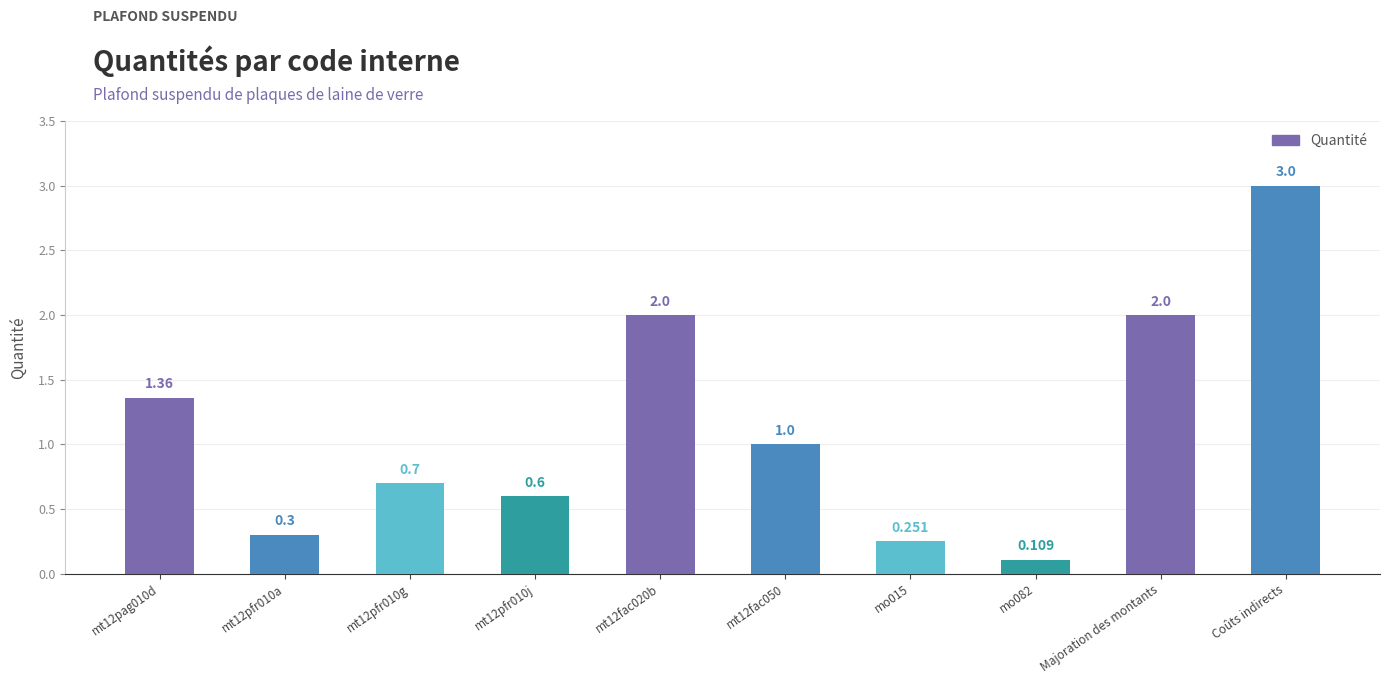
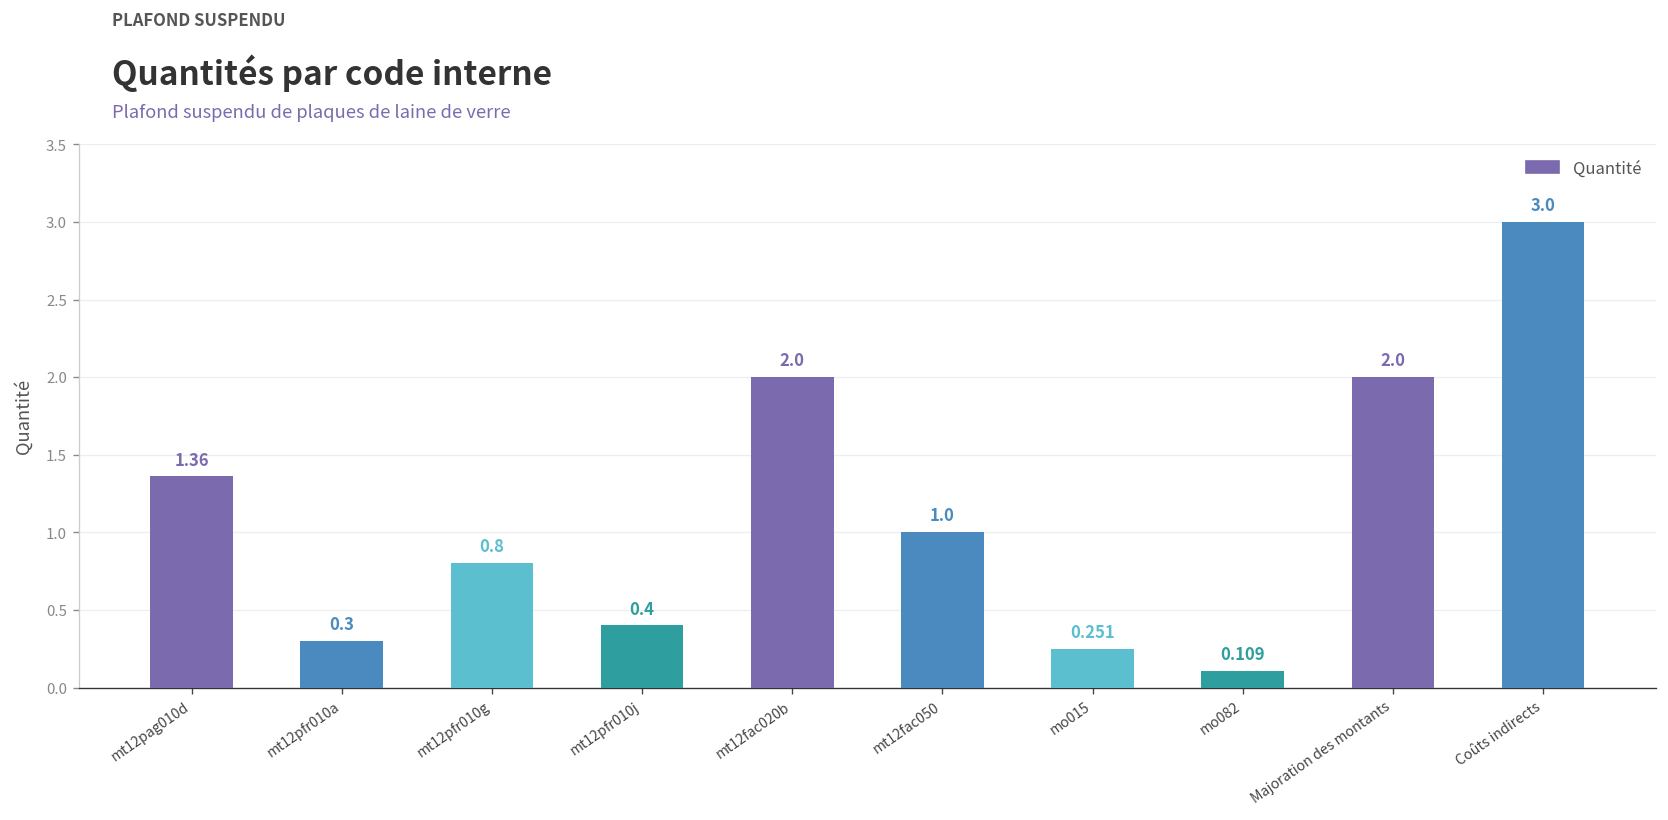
  {
    "mt12pag010d": 1.36,
    "mt12pfr010a": 0.3,
-   "mt12pfr010g": 0.7,
-   "mt12pfr010j": 0.6,
+   "mt12pfr010g": 0.8,
+   "mt12pfr010j": 0.4,
    "mt12fac020b": 2.0,
    "mt12fac050": 1.0,
    "mo015": 0.251,
    "mo082": 0.109,
    "Majoration des montants": 2.0,
    "Coûts indirects": 3.0
  }
